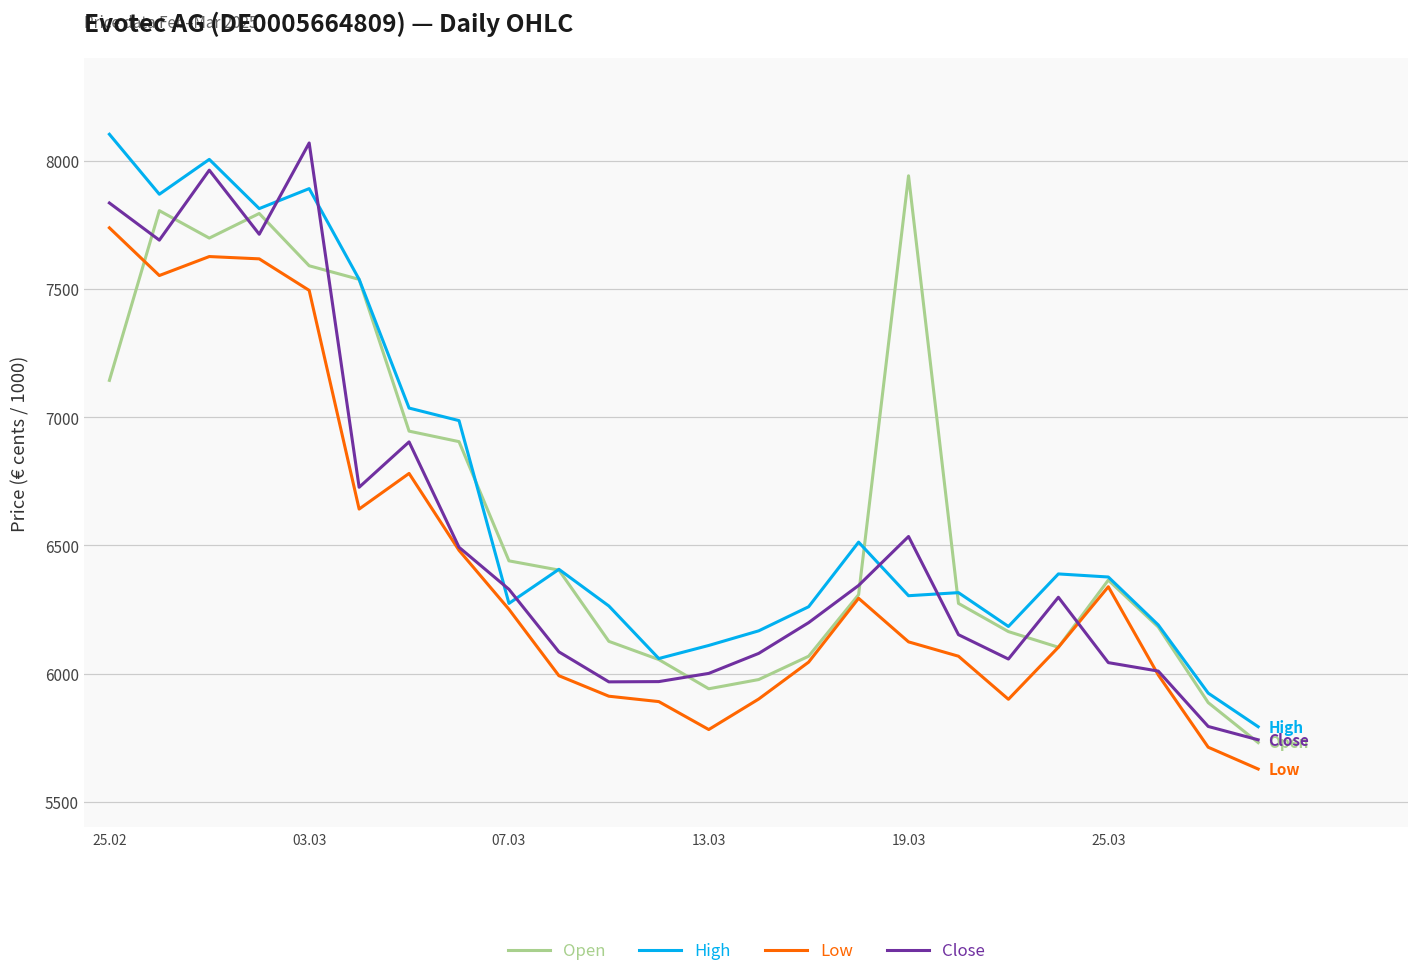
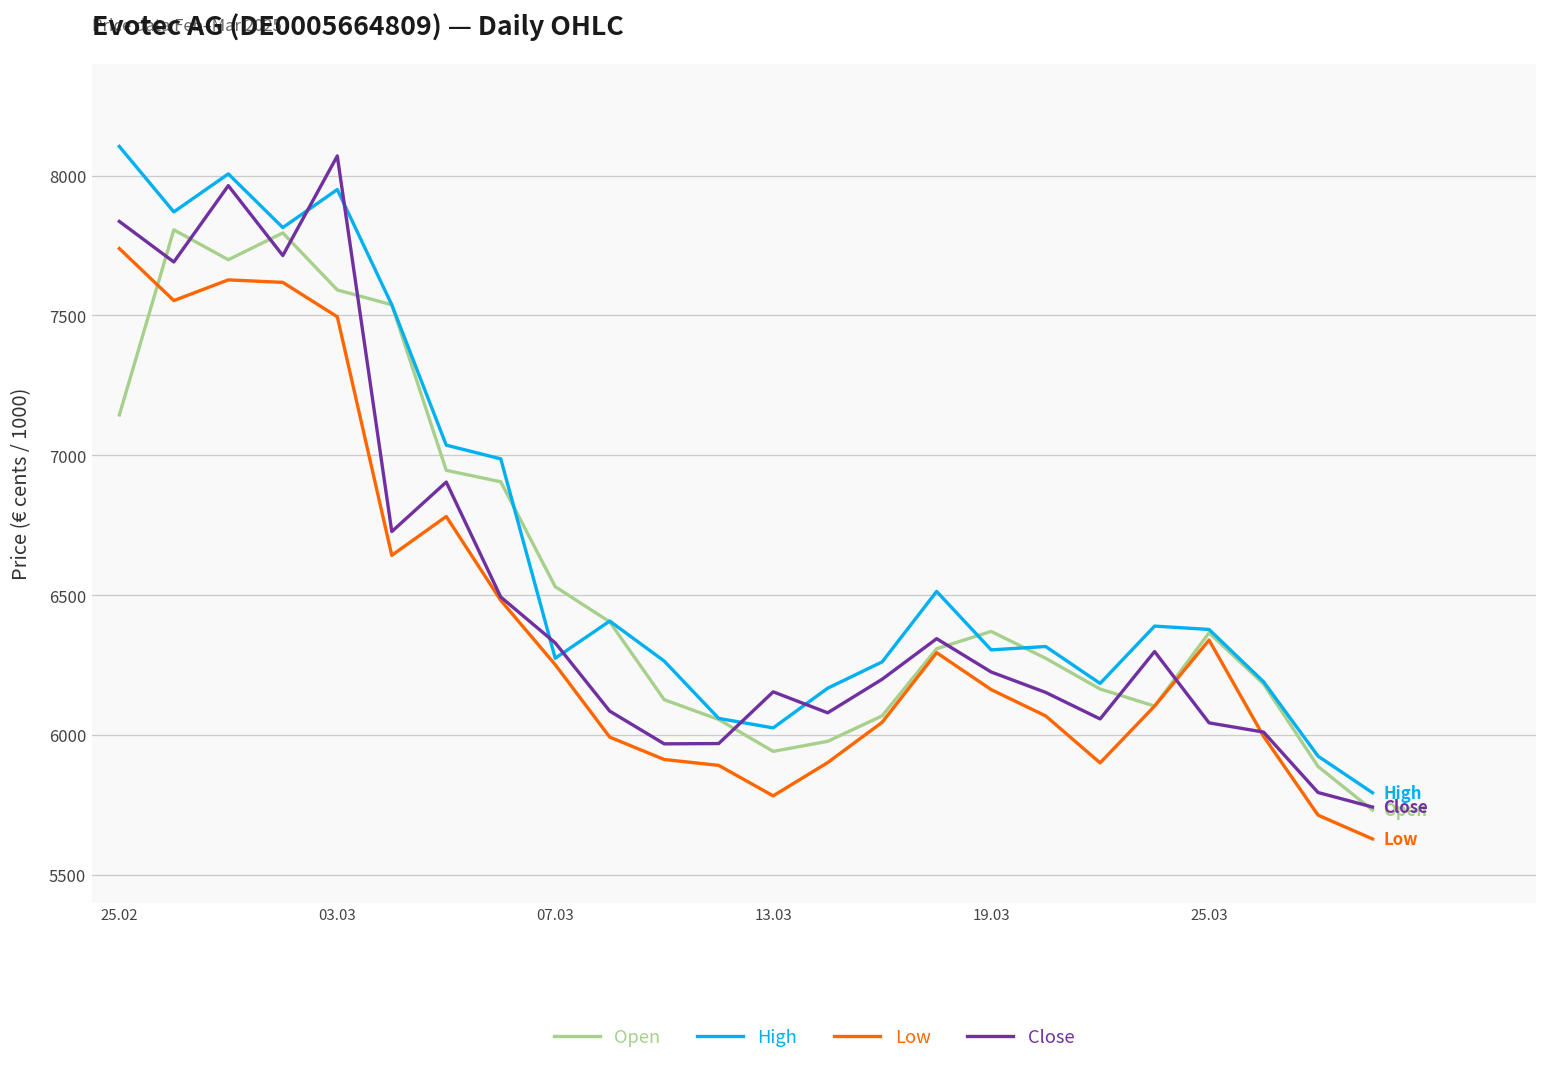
  {
    "Open": {
      "25.02": 7140,
      "03.03": 7590,
-     "07.03": 6440,
+     "07.03": 6530,
      "13.03": 5940,
-     "19.03": 7940,
+     "19.03": 6370,
      "25.03": 6370
    },
    "High": {
      "25.02": 8100,
-     "03.03": 7890,
+     "03.03": 7950,
      "07.03": 6270,
-     "13.03": 6110,
+     "13.03": 6030,
      "19.03": 6300,
      "25.03": 6380
    },
    "Low": {
      "25.02": 7740,
      "03.03": 7500,
      "07.03": 6250,
      "13.03": 5780,
-     "19.03": 6120,
+     "19.03": 6160,
      "25.03": 6340
    },
    "Close": {
      "25.02": 7840,
      "03.03": 8070,
      "07.03": 6330,
-     "13.03": 6000,
-     "19.03": 6540,
+     "13.03": 6150,
+     "19.03": 6230,
      "25.03": 6040
    }
  }
